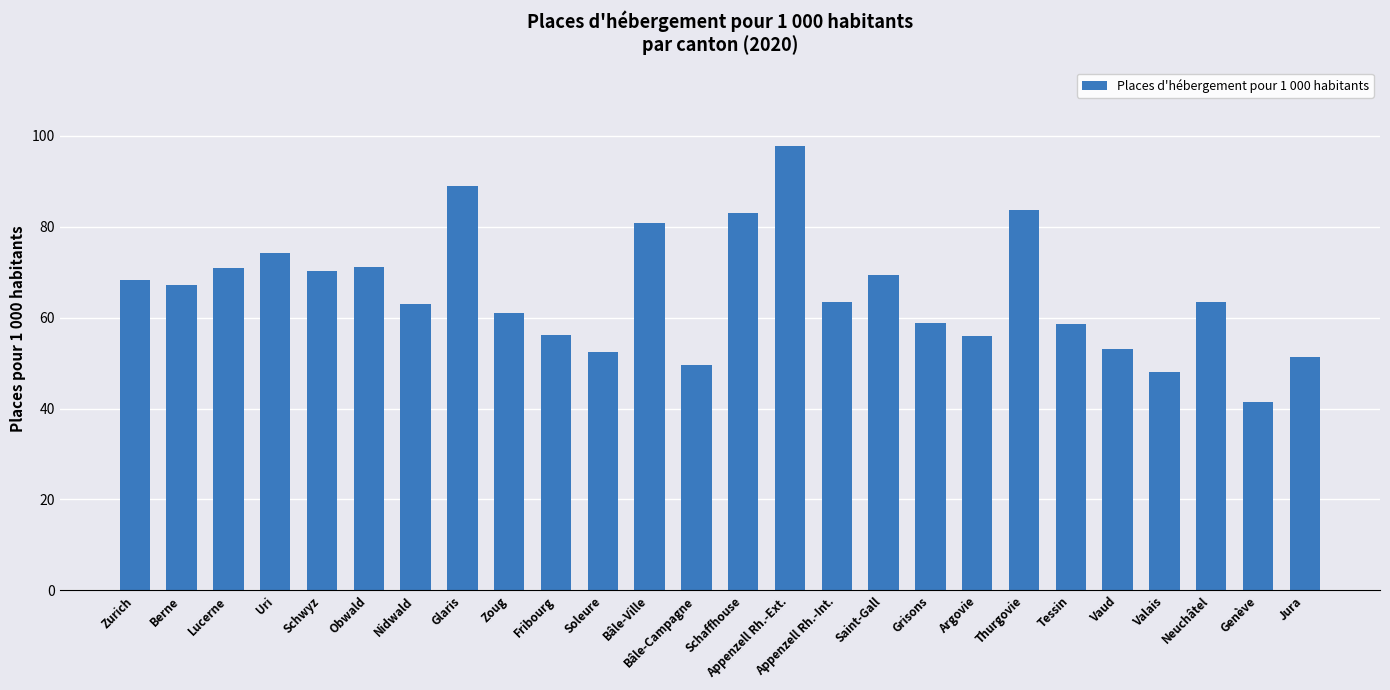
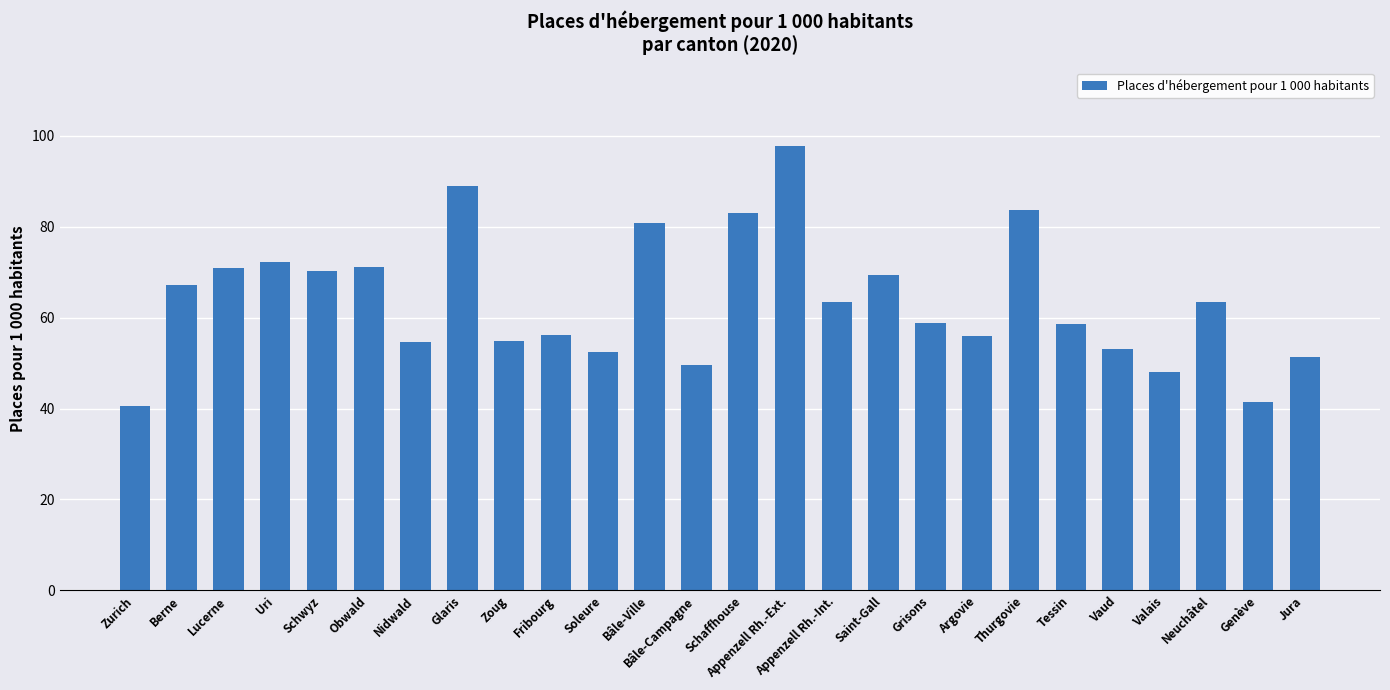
  {
-   "Zurich": 68,
+   "Zurich": 41,
    "Berne": 67,
    "Lucerne": 71,
-   "Uri": 74,
+   "Uri": 72,
    "Schwyz": 70,
    "Obwald": 71,
-   "Nidwald": 63,
+   "Nidwald": 55,
    "Glaris": 89,
-   "Zoug": 61,
+   "Zoug": 55,
    "Fribourg": 56,
    "Soleure": 53,
    "Bâle-Ville": 81,
    "Bâle-Campagne": 50,
    "Schaffhouse": 83,
    "Appenzell Rh.-Ext.": 98,
    "Appenzell Rh.-Int.": 63,
    "Saint-Gall": 69,
    "Grisons": 59,
    "Argovie": 56,
    "Thurgovie": 84,
    "Tessin": 59,
    "Vaud": 53,
    "Valais": 48,
    "Neuchâtel": 64,
    "Genève": 42,
    "Jura": 51
  }
